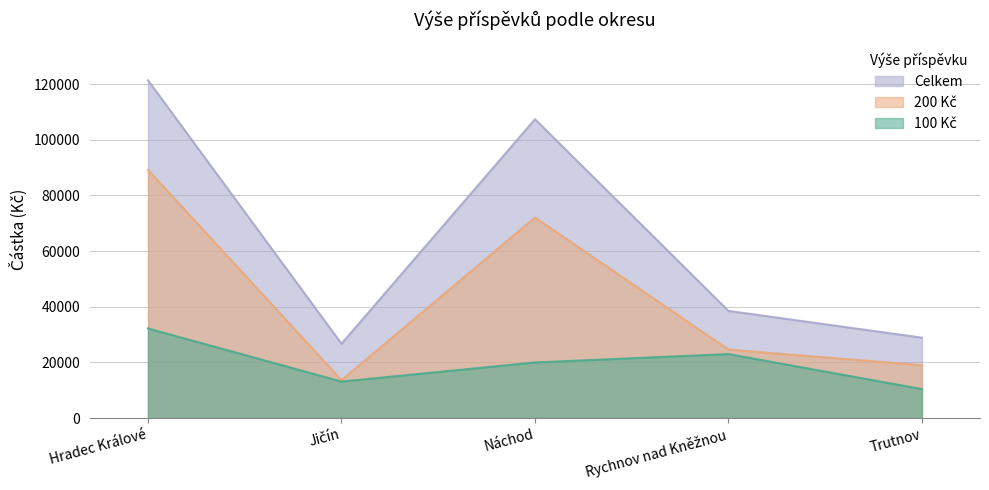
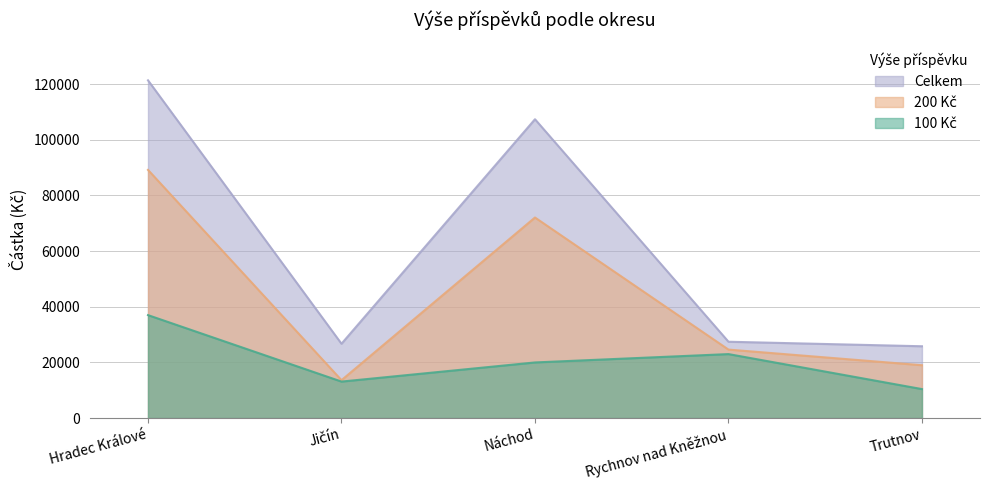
  {
    "Celkem": {
      "Hradec Králové": 121000,
      "Jičín": 27000,
      "Náchod": 107000,
-     "Rychnov nad Kněžnou": 39000,
-     "Trutnov": 29000
+     "Rychnov nad Kněžnou": 27000,
+     "Trutnov": 26000
    },
    "200 Kč": {
      "Hradec Králové": 89000,
      "Náchod": 72000,
      "Rychnov nad Kněžnou": 25000,
      "Trutnov": 19000
    },
    "100 Kč": {
-     "Hradec Králové": 32000,
+     "Hradec Králové": 37000,
      "Náchod": 20000,
      "Rychnov nad Kněžnou": 23000,
      "Trutnov": 10000
    }
  }
